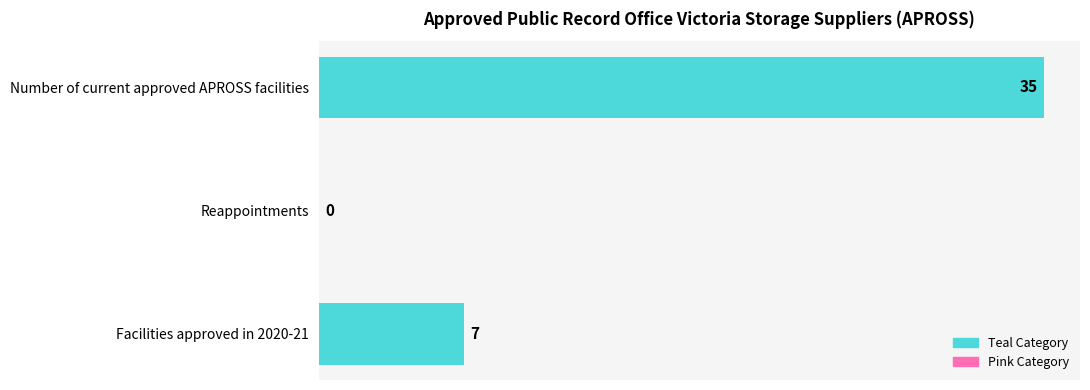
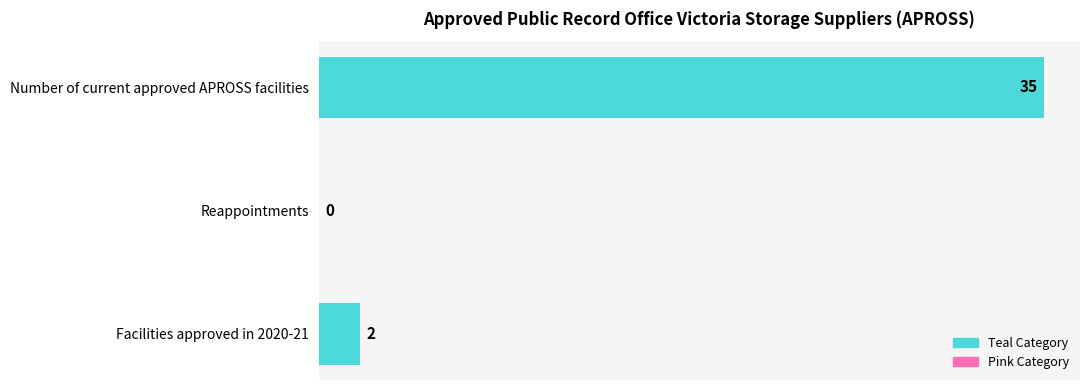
  {
    "Number of current approved APROSS facilities": 35,
    "Reappointments": 0,
-   "Facilities approved in 2020-21": 7
+   "Facilities approved in 2020-21": 2
  }
